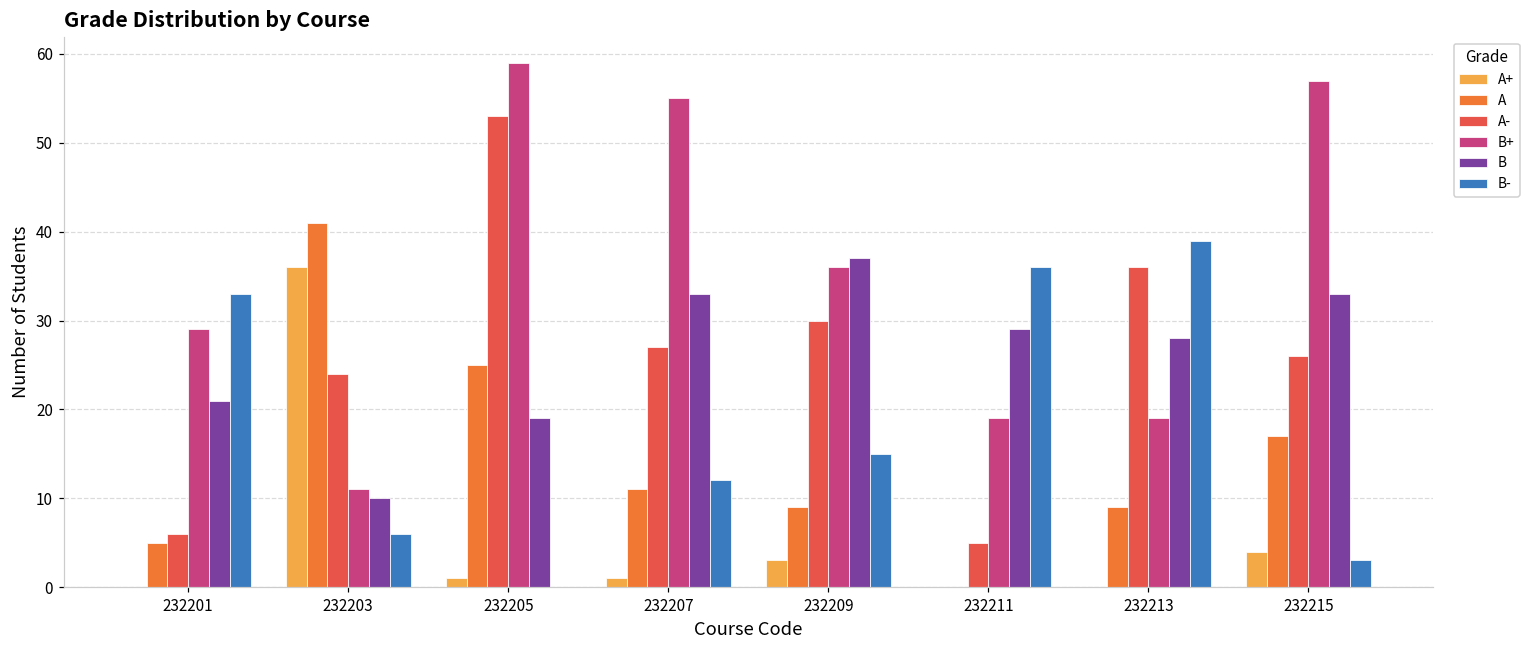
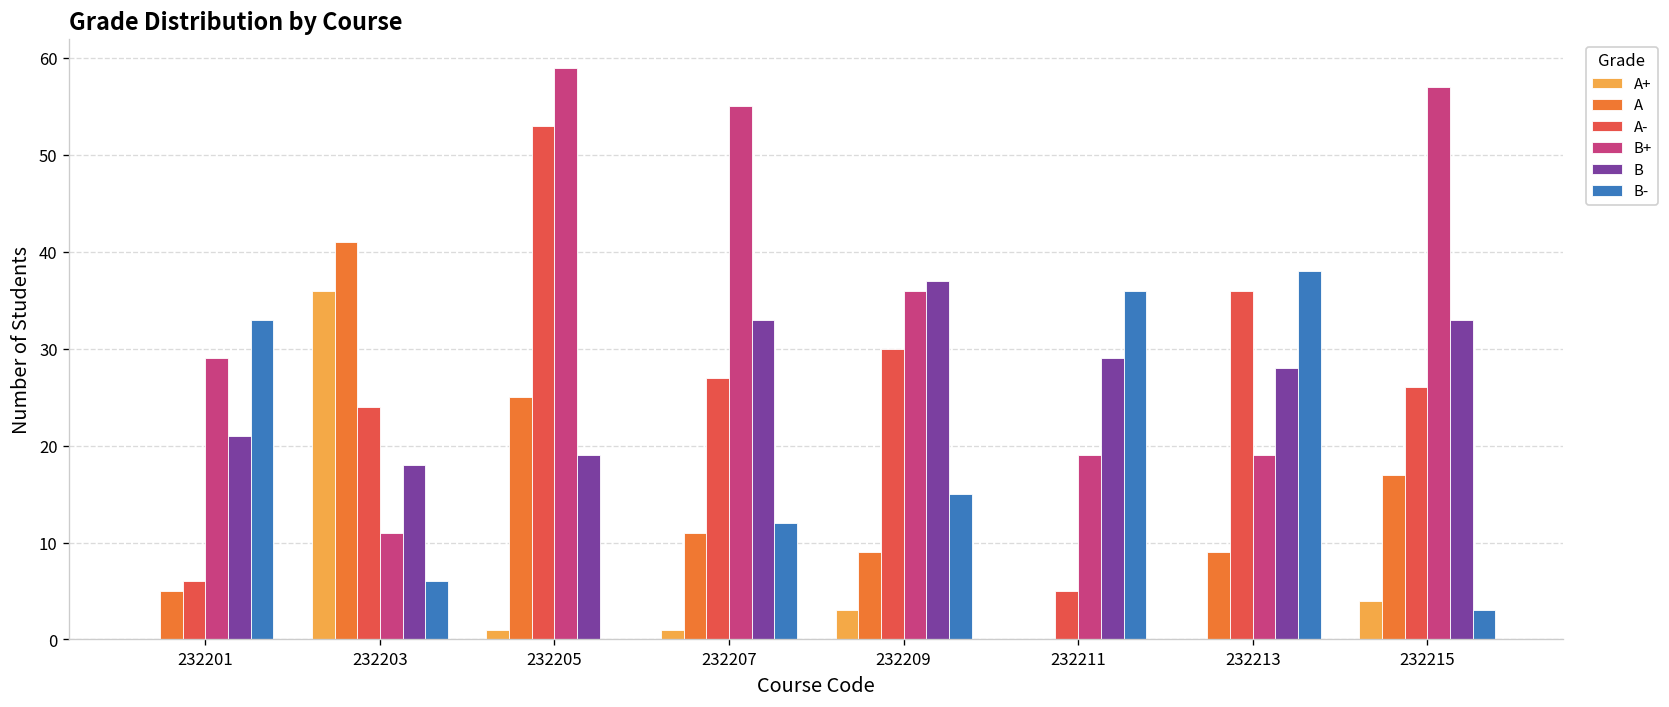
  {
    "B+": {
      "232201": 29,
      "232203": 11,
      "232205": 59,
      "232207": 55,
      "232209": 36,
      "232211": 19,
      "232213": 19,
      "232215": 57
    },
    "B": {
      "232201": 21,
-     "232203": 10,
+     "232203": 18,
      "232205": 19,
      "232207": 33,
      "232209": 37,
      "232211": 29,
      "232213": 28,
      "232215": 33
    },
    "B-": {
      "232201": 33,
      "232203": 6,
      "232205": 0,
      "232207": 12,
      "232209": 15,
      "232211": 36,
-     "232213": 39,
+     "232213": 38,
      "232215": 3
    }
  }
